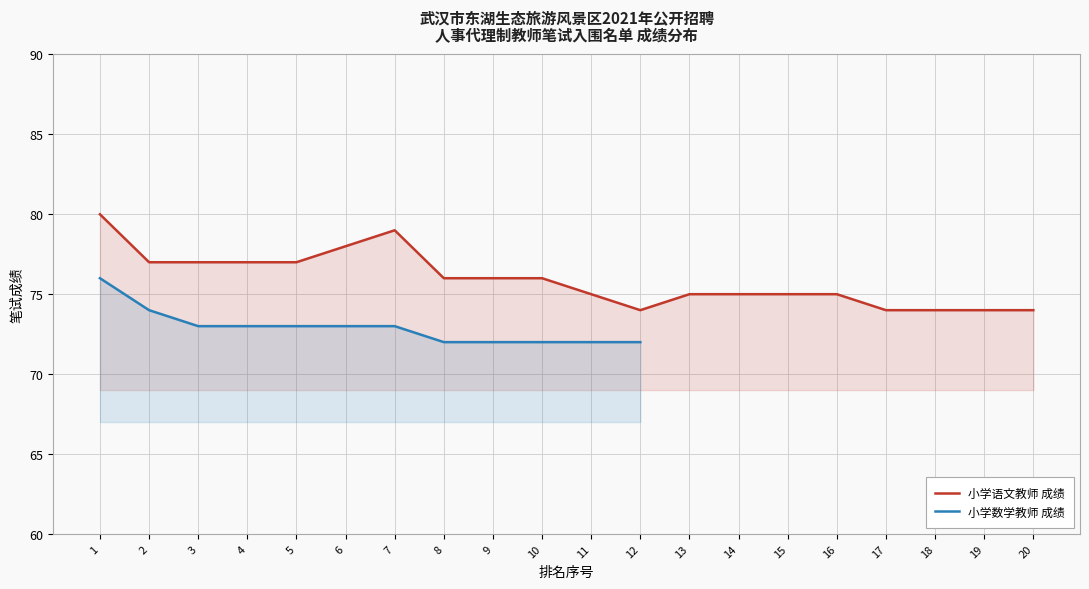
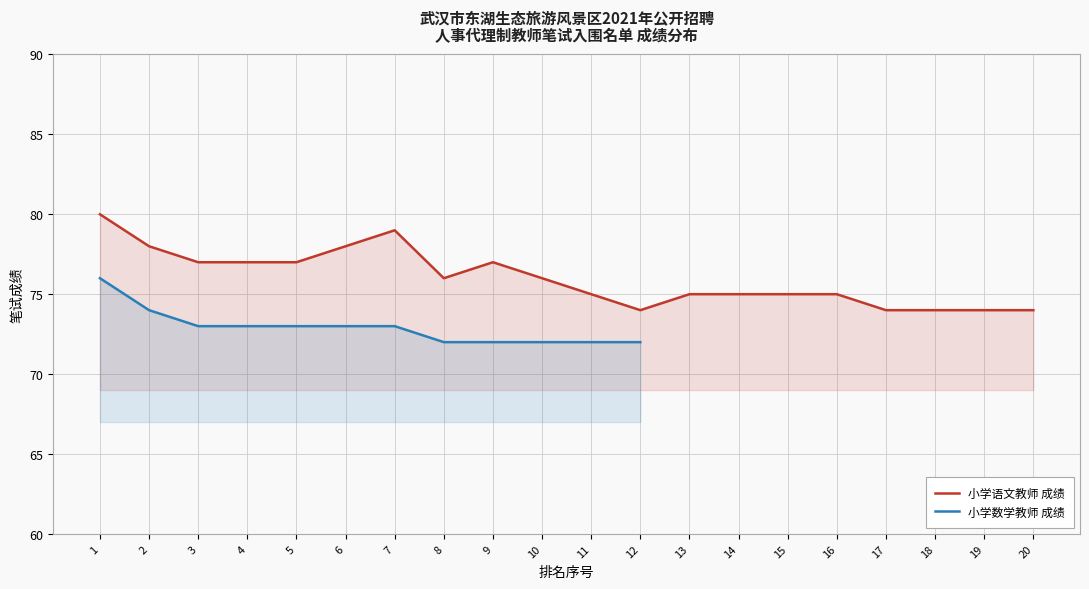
  {
    "小学语文教师 成绩": {
      "1": 80,
-     "2": 77,
+     "2": 78,
      "3": 77,
      "4": 77,
      "5": 77,
      "6": 78,
      "7": 79,
      "8": 76,
-     "9": 76,
+     "9": 77,
      "10": 76,
      "11": 75,
      "12": 74,
      "13": 75,
      "14": 75,
      "15": 75,
      "16": 75,
      "17": 74,
      "18": 74,
      "19": 74,
      "20": 74
    },
    "小学数学教师 成绩": {
      "1": 76,
      "2": 74,
      "3": 73,
      "4": 73,
      "5": 73,
      "6": 73,
      "7": 73,
      "8": 72,
      "9": 72,
      "10": 72,
      "11": 72,
      "12": 72
    }
  }
